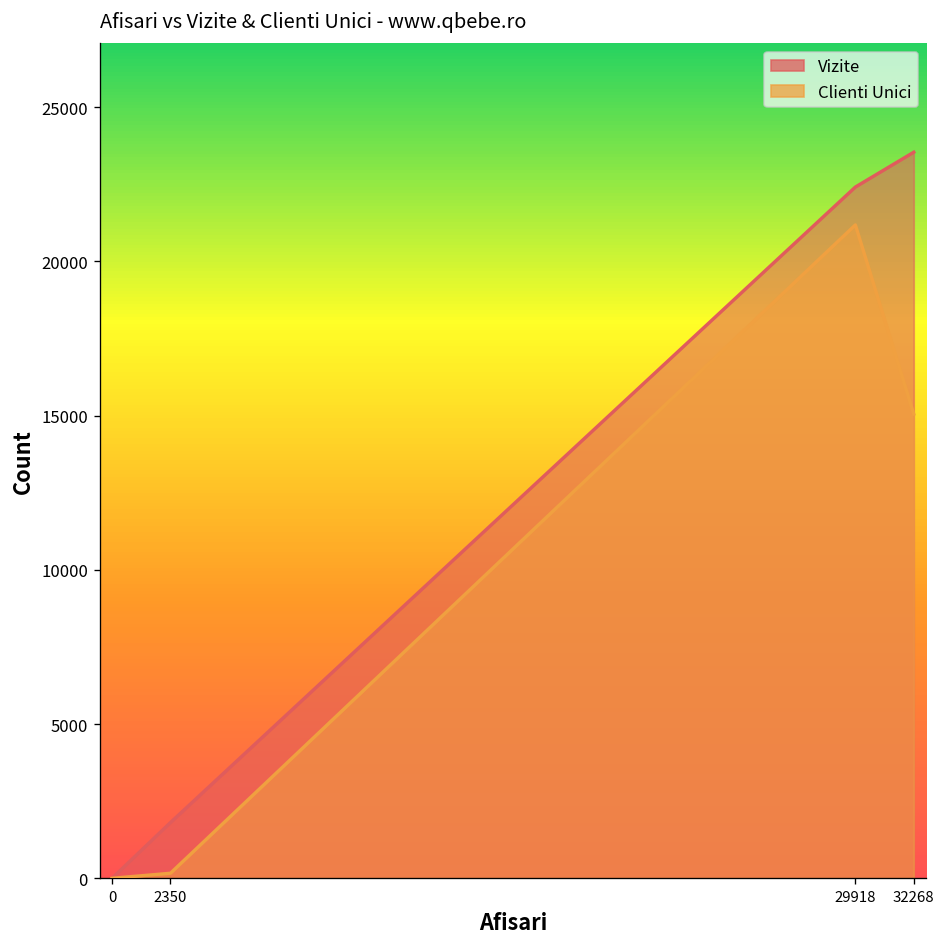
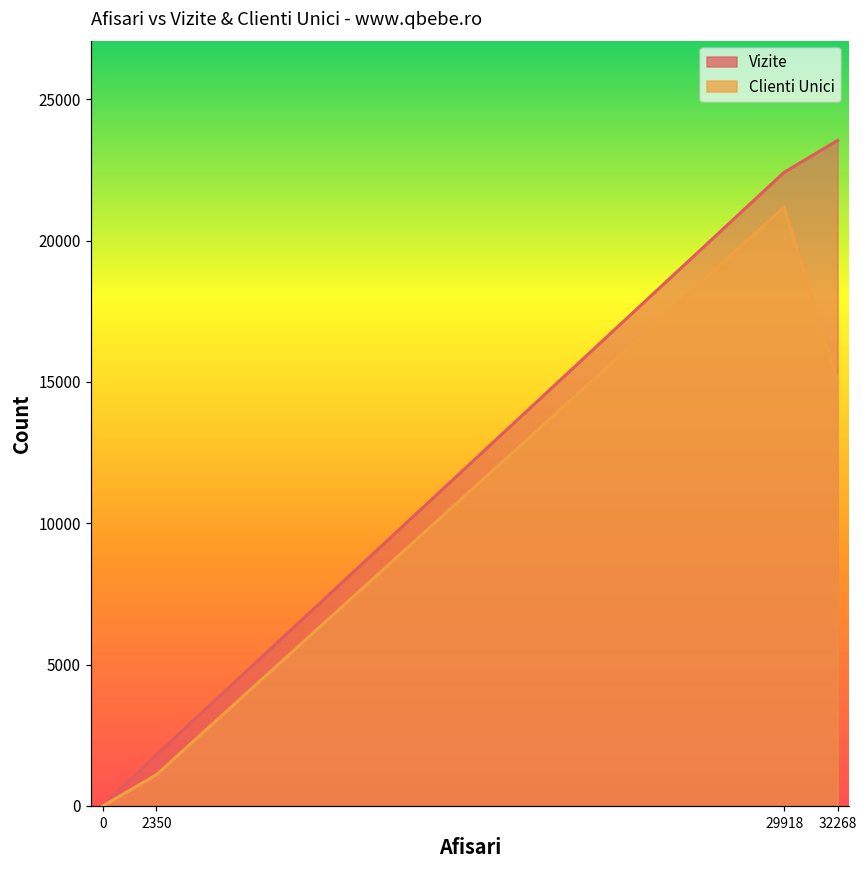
  {
    "Vizite": {
      "2350": 1800,
      "29918": 22400,
      "32268": 23500
    },
    "Clienti Unici": {
-     "2350": 200,
+     "2350": 1100,
      "29918": 21200,
      "32268": 15100
    }
  }
